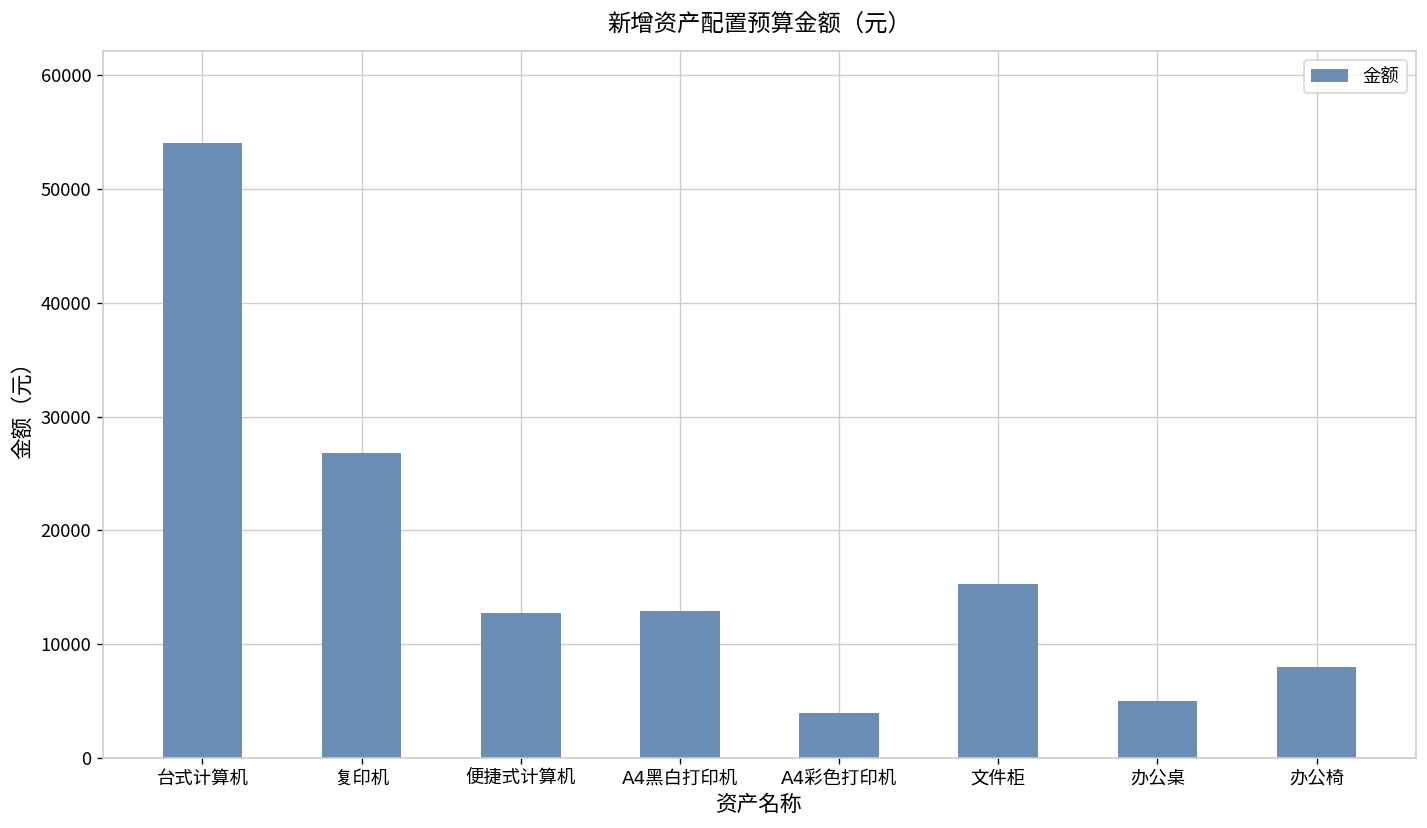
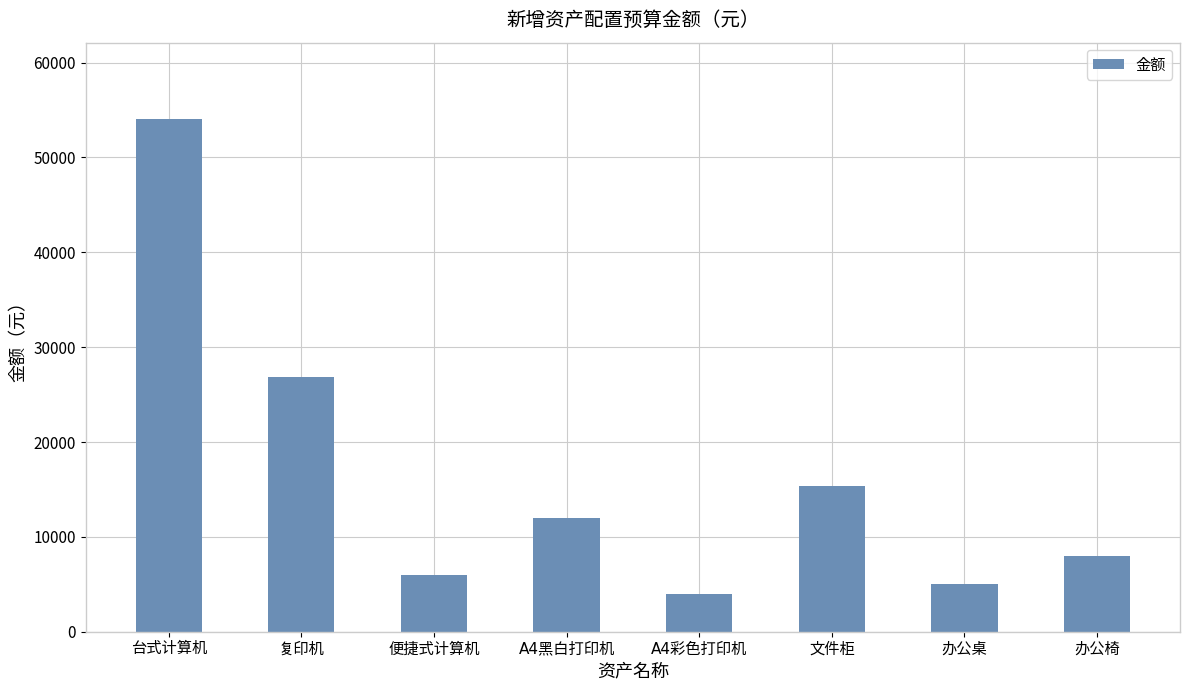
  {
    "台式计算机": 54000,
    "复印机": 27000,
-   "便捷式计算机": 13000,
-   "A4黑白打印机": 13000,
+   "便捷式计算机": 6000,
+   "A4黑白打印机": 12000,
    "A4彩色打印机": 4000,
    "文件柜": 15000,
    "办公桌": 5000,
    "办公椅": 8000
  }
